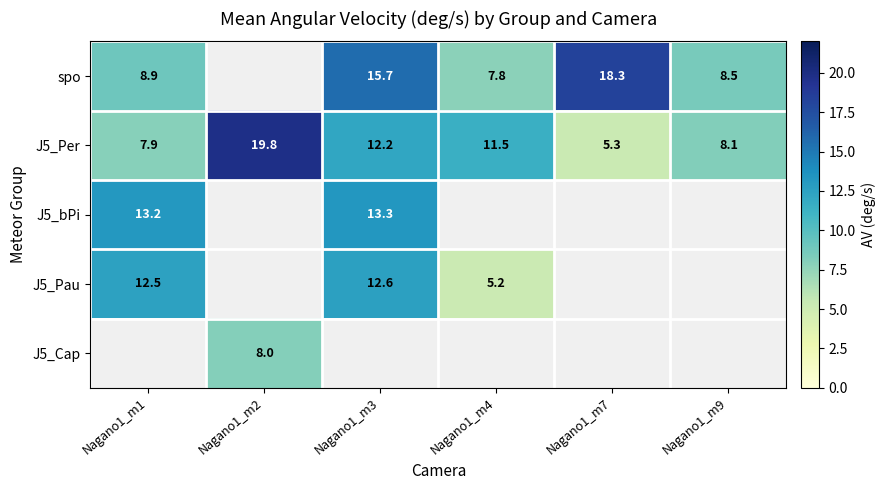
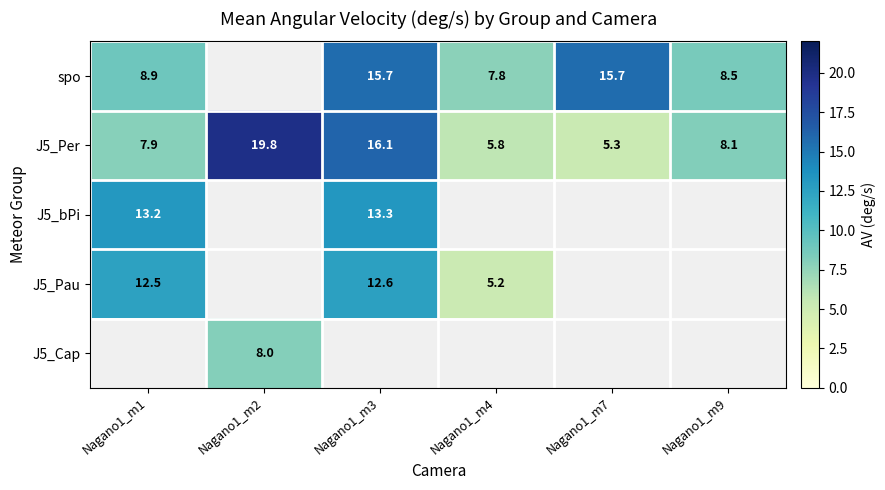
  {
    "spo": {
      "Nagano1_m1": 8.9,
      "Nagano1_m3": 15.7,
      "Nagano1_m4": 7.8,
-     "Nagano1_m7": 18.3,
+     "Nagano1_m7": 15.7,
      "Nagano1_m9": 8.5
    },
    "J5_Per": {
      "Nagano1_m1": 7.9,
      "Nagano1_m2": 19.8,
-     "Nagano1_m3": 12.2,
-     "Nagano1_m4": 11.5,
+     "Nagano1_m3": 16.1,
+     "Nagano1_m4": 5.8,
      "Nagano1_m7": 5.3,
      "Nagano1_m9": 8.1
    },
    "J5_bPi": {
      "Nagano1_m1": 13.2,
      "Nagano1_m3": 13.3
    },
    "J5_Pau": {
      "Nagano1_m1": 12.5,
      "Nagano1_m3": 12.6,
      "Nagano1_m4": 5.2
    },
    "J5_Cap": {
      "Nagano1_m2": 8.0
    }
  }
